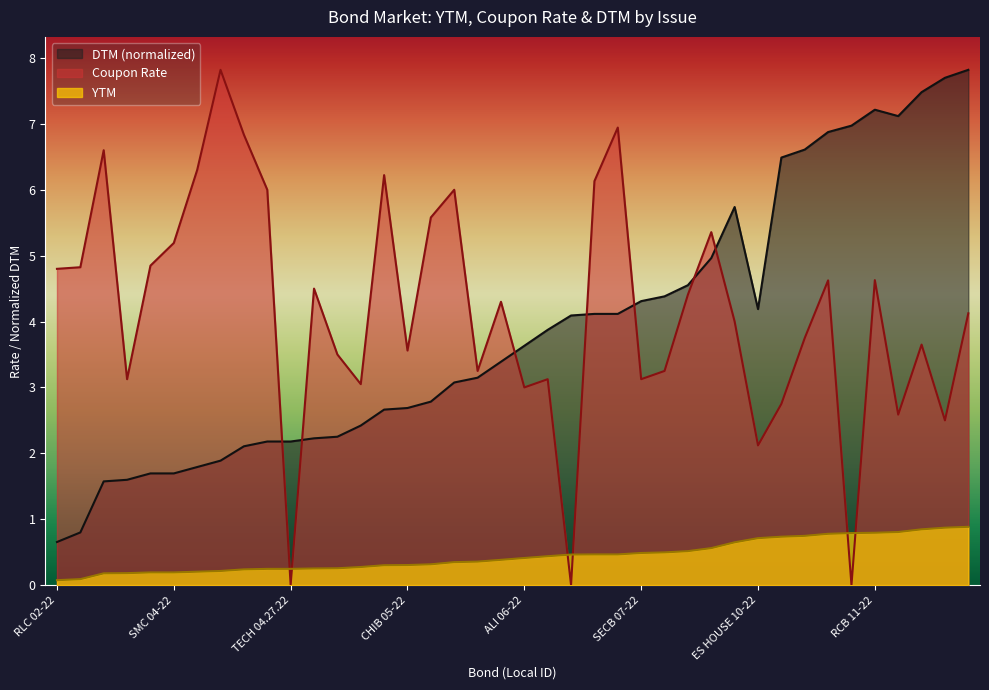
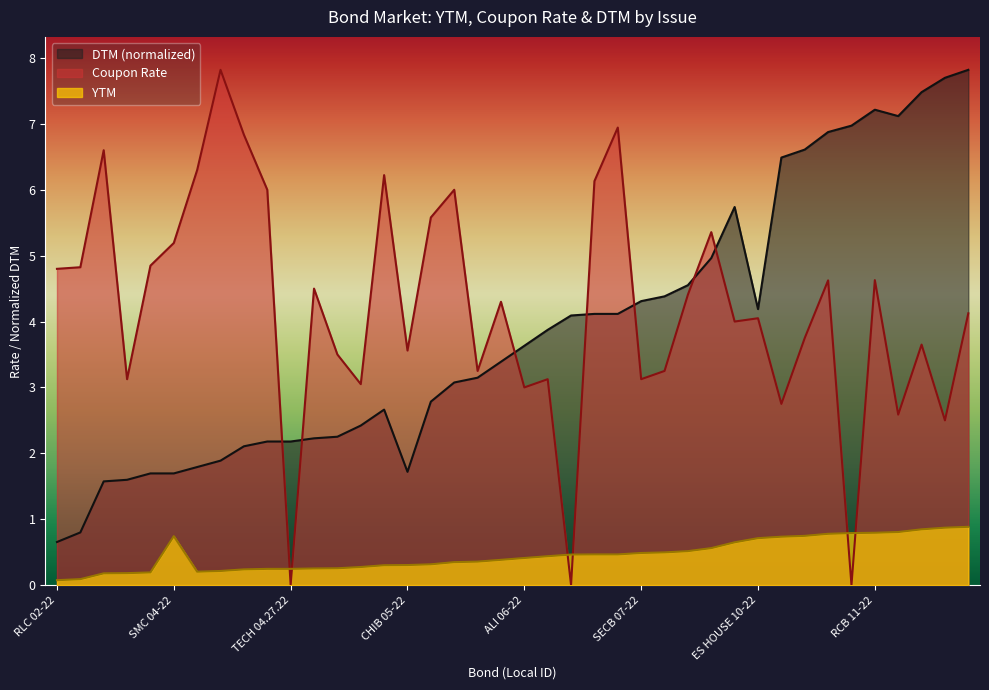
  {
    "DTM (normalized)": {
      "RLC 02-22": 0.7,
      "SMC 04-22": 1.7,
      "TECH 04.27.22": 2.2,
-     "CHIB 05-22": 2.7,
+     "CHIB 05-22": 1.7,
      "ALI 06-22": 3.6,
      "SECB 07-22": 4.3,
      "ES HOUSE 10-22": 4.2,
      "RCB 11-22": 7.2
    },
    "Coupon Rate": {
      "RLC 02-22": 4.8,
      "SMC 04-22": 5.2,
      "TECH 04.27.22": 0.0,
      "CHIB 05-22": 3.6,
      "ALI 06-22": 3.0,
      "SECB 07-22": 3.1,
-     "ES HOUSE 10-22": 2.1,
+     "ES HOUSE 10-22": 4.1,
      "RCB 11-22": 4.6
    },
    "YTM": {
      "RLC 02-22": 0.1,
-     "SMC 04-22": 0.2,
+     "SMC 04-22": 0.7,
      "TECH 04.27.22": 0.2,
      "CHIB 05-22": 0.3,
      "ALI 06-22": 0.4,
      "SECB 07-22": 0.5,
      "ES HOUSE 10-22": 0.7,
      "RCB 11-22": 0.8
    }
  }
